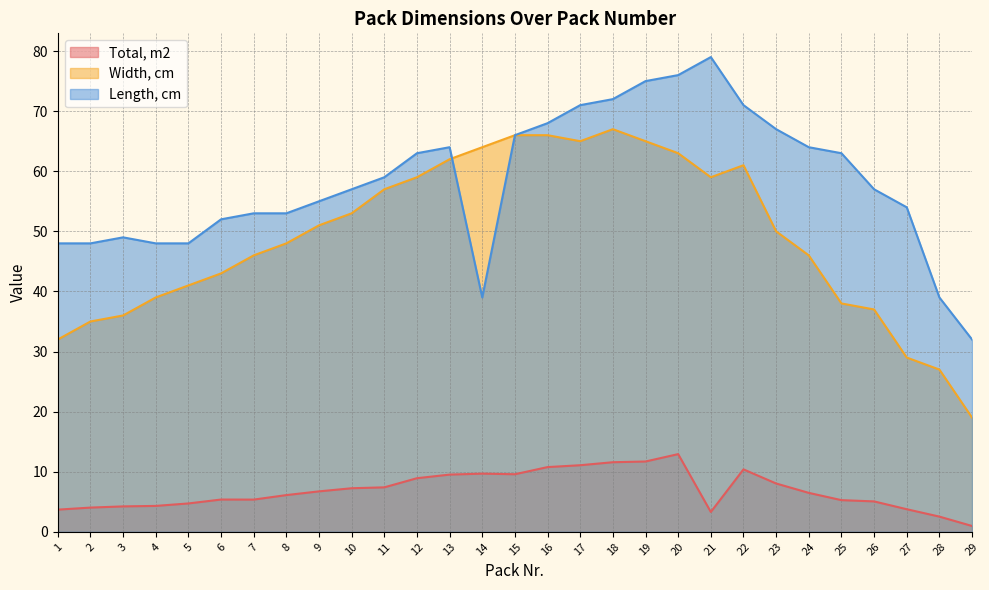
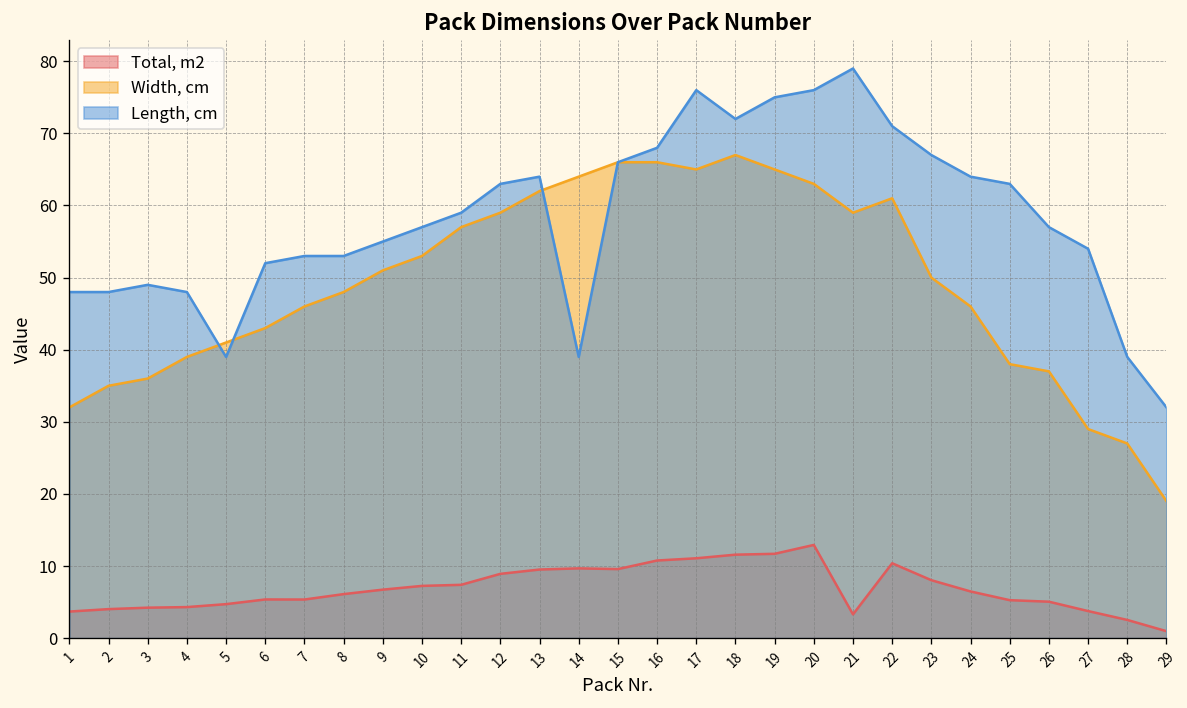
  {
    "Total, m2": {
      "1": 4,
      "2": 4,
      "3": 4,
      "4": 4,
      "5": 5,
      "6": 5,
      "7": 5,
      "8": 6,
      "9": 7,
      "10": 7,
      "11": 7,
      "12": 9,
      "13": 10,
      "14": 10,
      "15": 10,
      "16": 11,
      "17": 11,
      "18": 12,
      "19": 12,
      "20": 13,
      "21": 3,
      "22": 10,
      "23": 8,
      "24": 6,
      "25": 5,
      "26": 5,
      "27": 4,
      "28": 3,
      "29": 1
    },
    "Width, cm": {
      "1": 32,
      "2": 35,
      "3": 36,
      "4": 39,
      "5": 41,
      "6": 43,
      "7": 46,
      "8": 48,
      "9": 51,
      "10": 53,
      "11": 57,
      "12": 59,
      "13": 62,
      "14": 64,
      "16": 66,
      "17": 65,
      "18": 67,
      "19": 65,
      "20": 63,
      "21": 59,
      "22": 61,
      "23": 50,
      "24": 46,
      "25": 38,
      "26": 37,
      "27": 29,
      "28": 27,
      "29": 19
    },
    "Length, cm": {
      "1": 48,
      "2": 48,
      "3": 49,
      "4": 48,
-     "5": 48,
+     "5": 39,
      "6": 52,
      "7": 53,
      "8": 53,
      "9": 55,
      "10": 57,
      "11": 59,
      "12": 63,
      "13": 64,
      "14": 39,
      "16": 68,
-     "17": 71,
+     "17": 76,
      "18": 72,
      "19": 75,
      "20": 76,
      "21": 79,
      "22": 71,
      "23": 67,
      "24": 64,
      "25": 63,
      "26": 57,
      "27": 54,
      "28": 39,
      "29": 32
    }
  }
